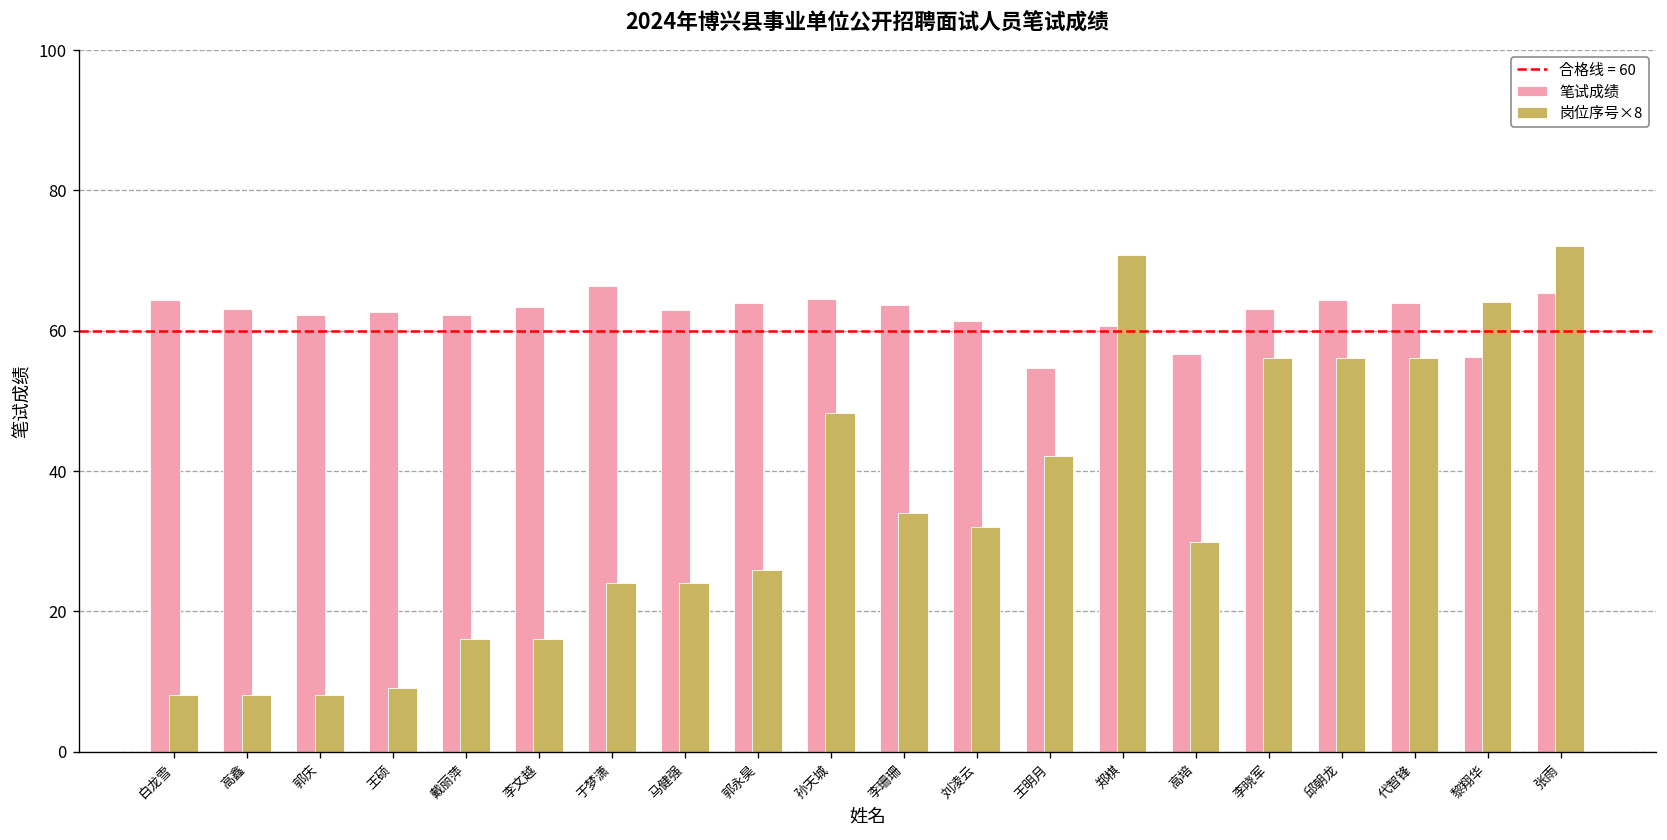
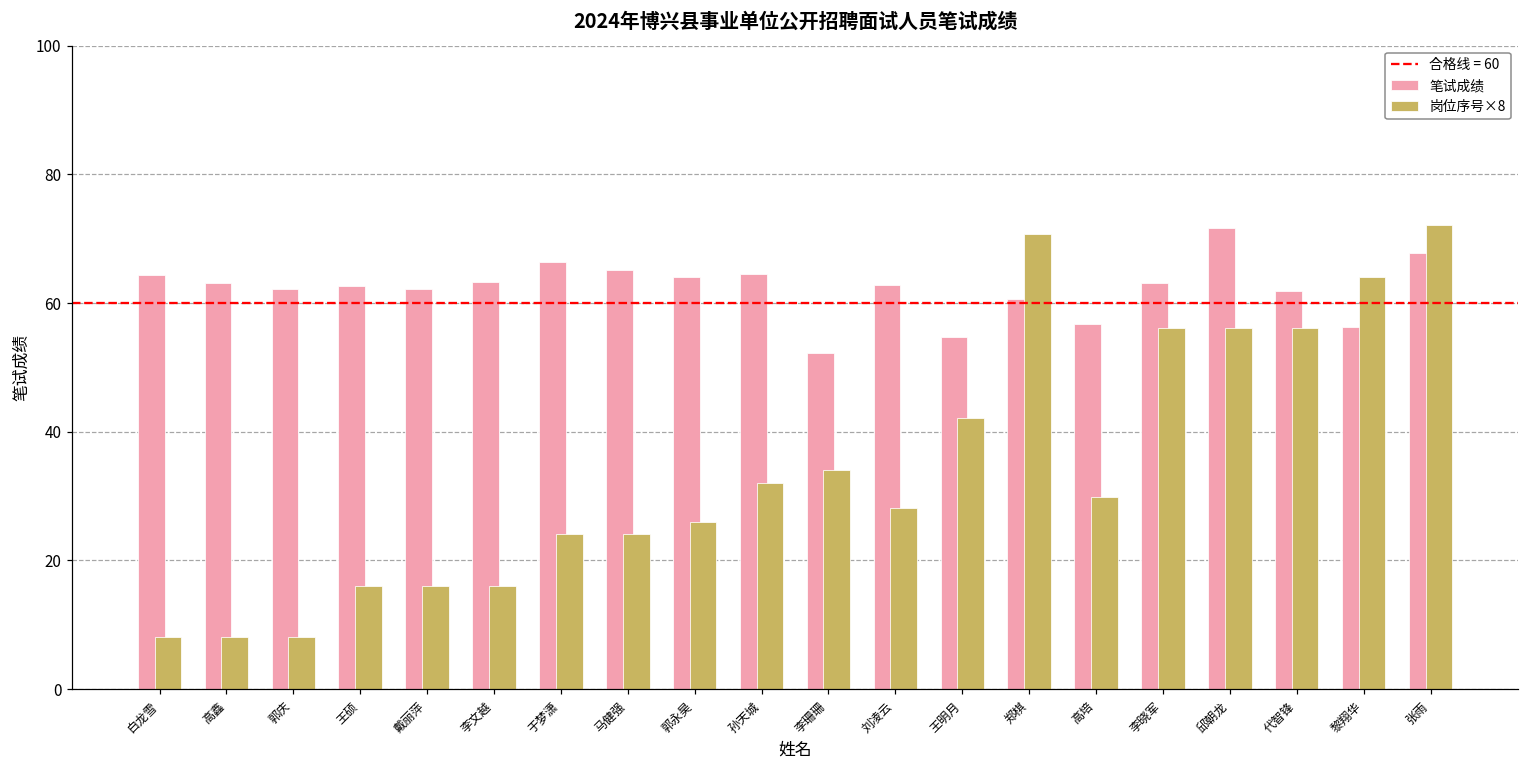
  {
    "笔试成绩": {
      "白龙雪": 64,
      "高鑫": 63,
      "郭庆": 62,
      "王硕": 63,
      "戴丽萍": 62,
      "李文越": 63,
      "于梦潇": 66,
-     "马健强": 63,
+     "马健强": 65,
      "郭永昊": 64,
      "孙天城": 65,
-     "李珊珊": 64,
-     "刘凌云": 61,
+     "李珊珊": 52,
+     "刘凌云": 63,
      "王明月": 55,
      "郑棋": 61,
      "高培": 57,
      "李晓军": 63,
-     "邱朝龙": 64,
-     "代智锋": 64,
+     "邱朝龙": 72,
+     "代智锋": 62,
      "黎翔华": 56,
-     "张雨": 65
+     "张雨": 68
    },
    "岗位序号×8": {
      "白龙雪": 8,
      "高鑫": 8,
      "郭庆": 8,
-     "王硕": 9,
+     "王硕": 16,
      "戴丽萍": 16,
      "李文越": 16,
      "于梦潇": 24,
      "马健强": 24,
      "郭永昊": 26,
-     "孙天城": 48,
+     "孙天城": 32,
      "李珊珊": 34,
-     "刘凌云": 32,
+     "刘凌云": 28,
      "王明月": 42,
      "郑棋": 71,
      "高培": 30,
      "李晓军": 56,
      "邱朝龙": 56,
      "代智锋": 56,
      "黎翔华": 64,
      "张雨": 72
    }
  }
